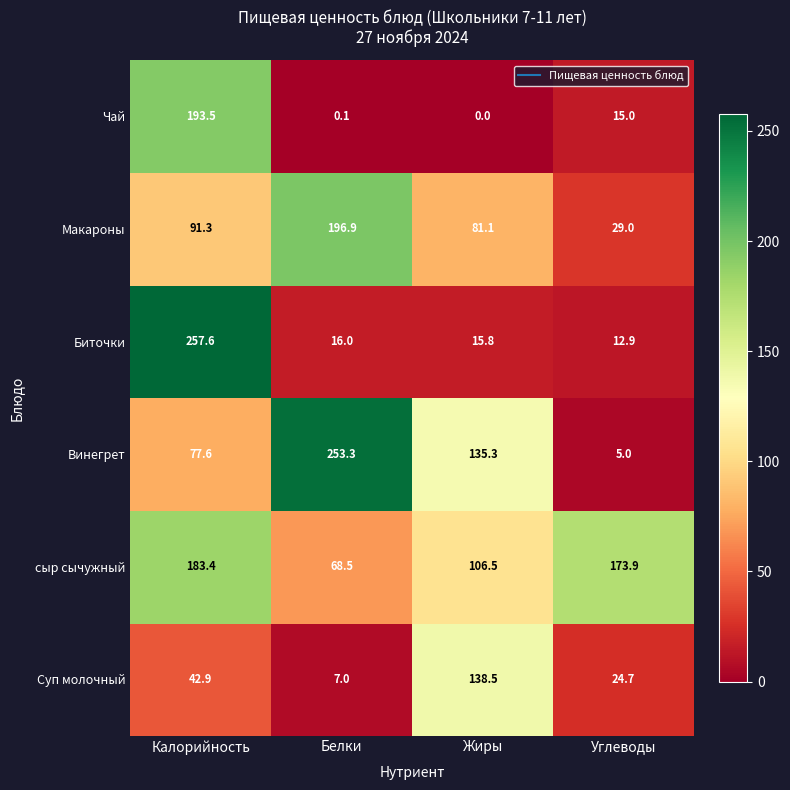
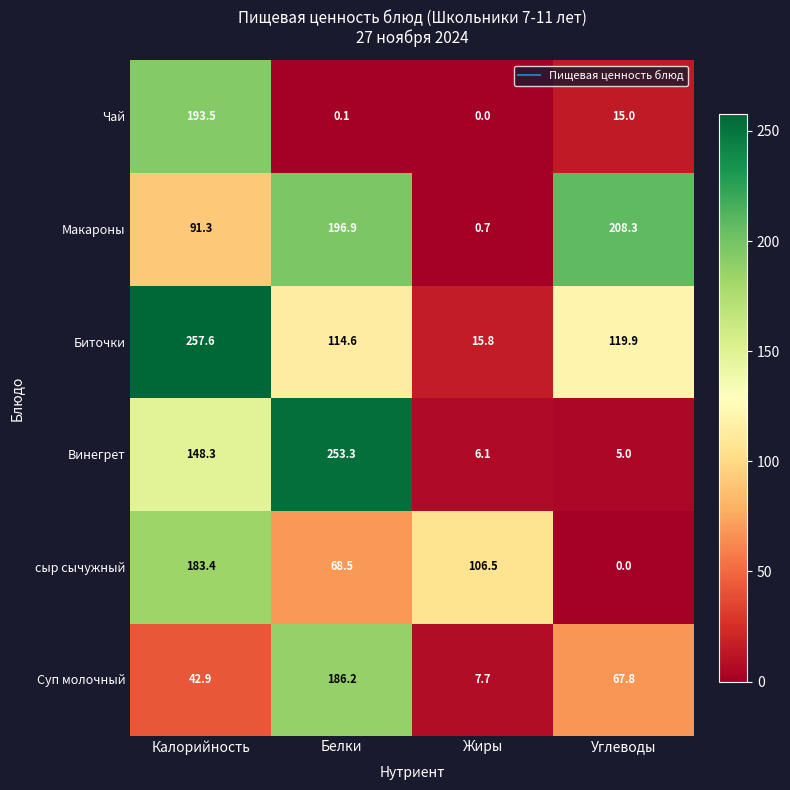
  {
    "Чай": {
      "Калорийность": 193.5,
      "Белки": 0.1,
      "Жиры": 0.0,
      "Углеводы": 15.0
    },
    "Макароны": {
      "Калорийность": 91.3,
      "Белки": 196.9,
-     "Жиры": 81.1,
-     "Углеводы": 29.0
+     "Жиры": 0.7,
+     "Углеводы": 208.3
    },
    "Биточки": {
      "Калорийность": 257.6,
-     "Белки": 16.0,
+     "Белки": 114.6,
      "Жиры": 15.8,
-     "Углеводы": 12.9
+     "Углеводы": 119.9
    },
    "Винегрет": {
-     "Калорийность": 77.6,
+     "Калорийность": 148.3,
      "Белки": 253.3,
-     "Жиры": 135.3,
+     "Жиры": 6.1,
      "Углеводы": 5.0
    },
    "сыр сычужный": {
      "Калорийность": 183.4,
      "Белки": 68.5,
      "Жиры": 106.5,
-     "Углеводы": 173.9
+     "Углеводы": 0.0
    },
    "Суп молочный": {
      "Калорийность": 42.9,
-     "Белки": 7.0,
-     "Жиры": 138.5,
-     "Углеводы": 24.7
+     "Белки": 186.2,
+     "Жиры": 7.7,
+     "Углеводы": 67.8
    }
  }
